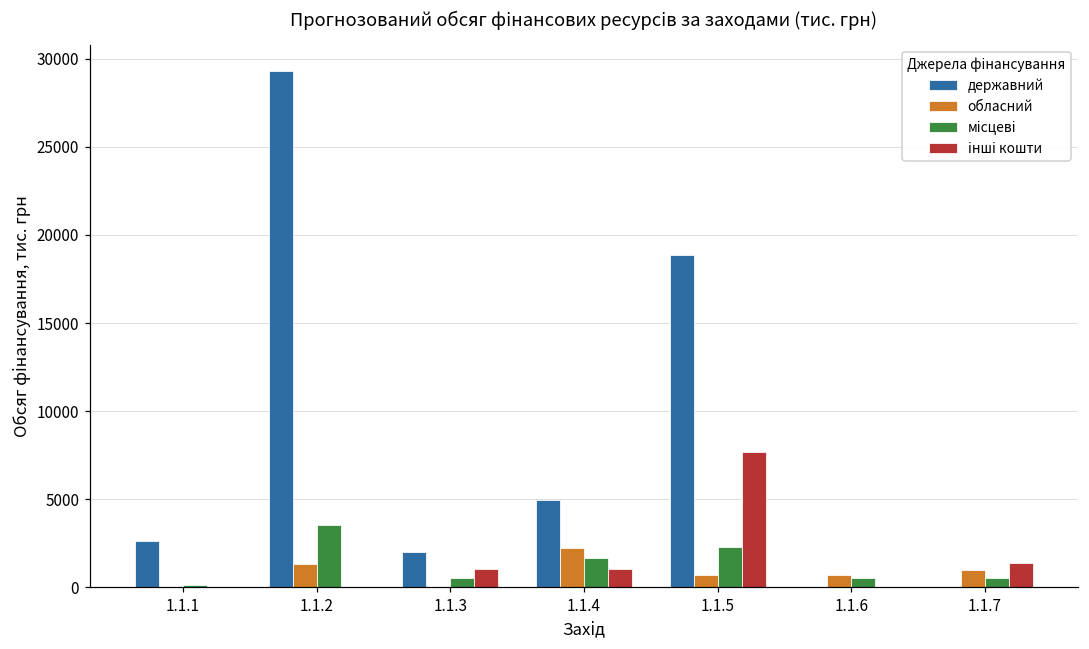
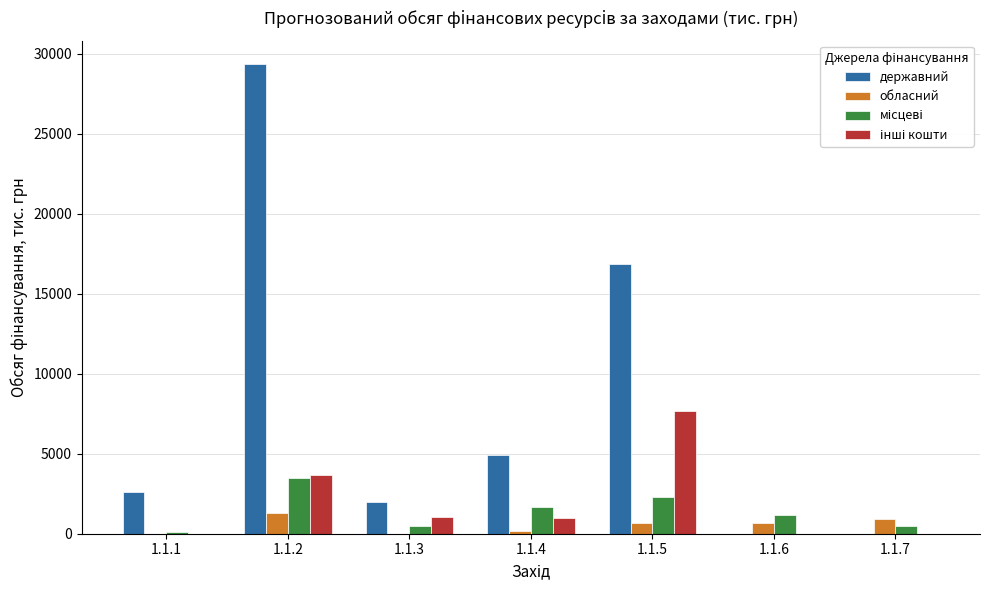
  {
    "державний": {
      "1.1.1": 2600,
      "1.1.2": 29300,
      "1.1.3": 2000,
      "1.1.4": 4900,
-     "1.1.5": 18900,
+     "1.1.5": 16900,
      "1.1.6": 0,
      "1.1.7": 0
    },
    "обласний": {
      "1.1.1": 0,
      "1.1.2": 1300,
      "1.1.3": 0,
-     "1.1.4": 2200,
+     "1.1.4": 200,
      "1.1.5": 700,
      "1.1.6": 700,
      "1.1.7": 900
    },
    "місцеві": {
      "1.1.2": 3500,
      "1.1.3": 500,
      "1.1.4": 1700,
      "1.1.5": 2300,
-     "1.1.6": 500,
+     "1.1.6": 1200,
      "1.1.7": 500
    },
    "інші кошти": {
      "1.1.1": 0,
-     "1.1.2": 0,
+     "1.1.2": 3700,
      "1.1.3": 1000,
      "1.1.4": 1000,
      "1.1.5": 7700,
      "1.1.6": 0,
-     "1.1.7": 1400
+     "1.1.7": 0
    }
  }
